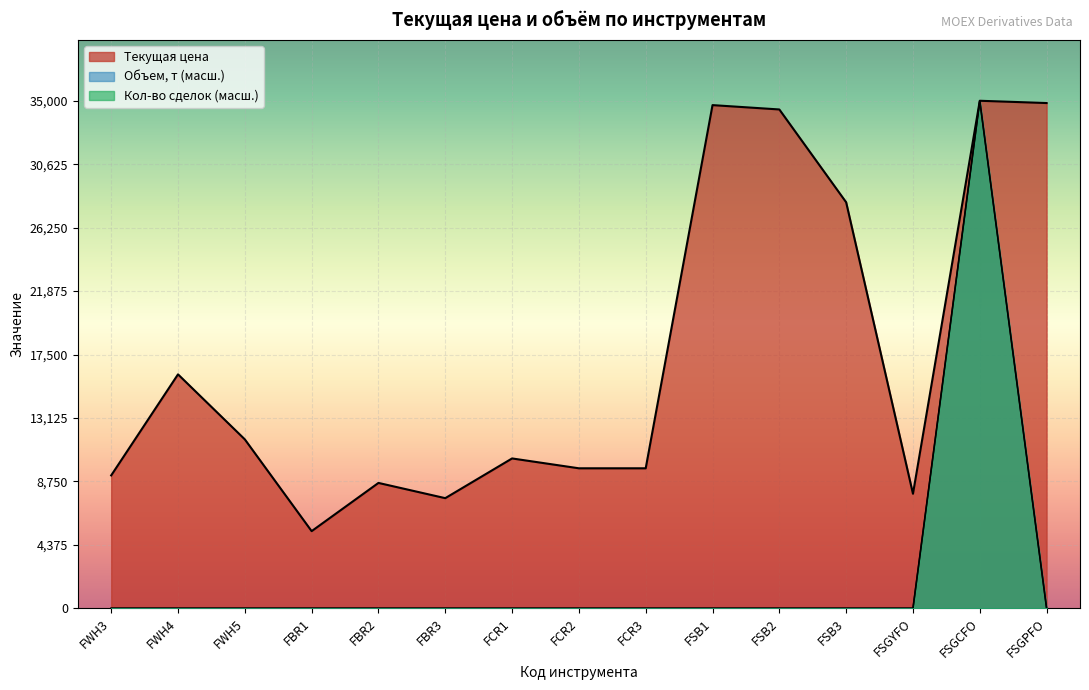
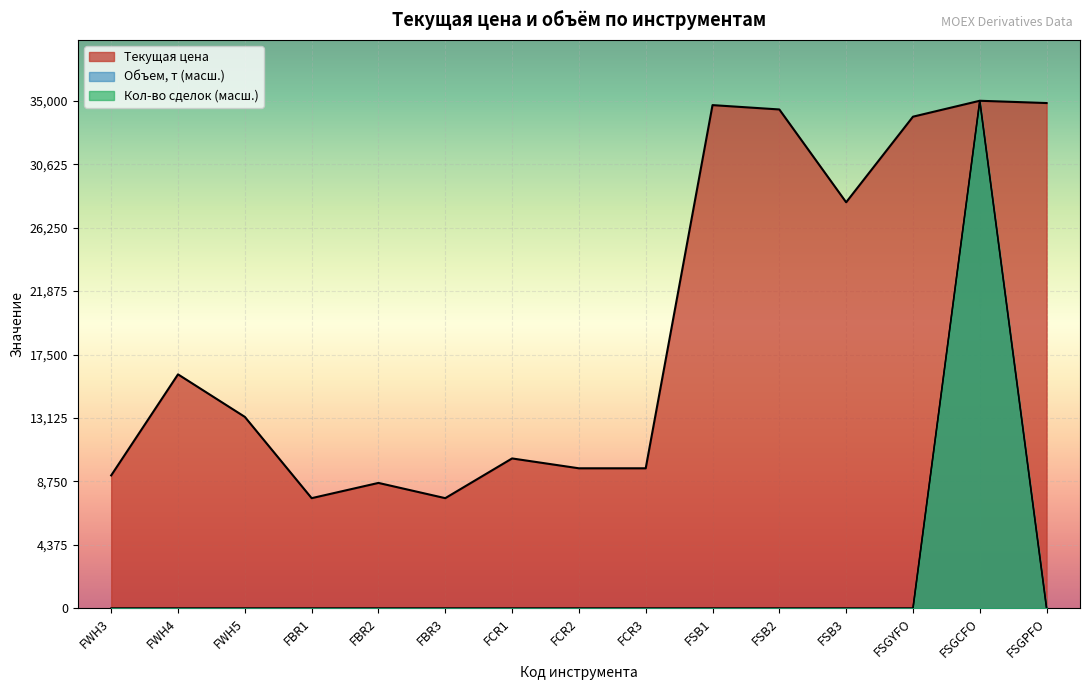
  {
    "Текущая цена": {
      "FWH3": "9,200",
      "FWH4": "16,100",
-     "FWH5": "11,700",
-     "FBR1": "5,300",
+     "FWH5": "13,200",
+     "FBR1": "7,600",
      "FBR2": "8,600",
      "FBR3": "7,600",
      "FCR1": "10,300",
      "FCR2": "9,700",
      "FCR3": "9,700",
      "FSB1": "34,700",
      "FSB2": "34,400",
      "FSB3": "28,000",
-     "FSGYFO": "7,900",
+     "FSGYFO": "33,900",
      "FSGPFO": "34,800"
    },
    "Кол-во сделок (масш.)": {
      "FWH3": "0",
      "FWH4": "0",
      "FWH5": "0",
      "FBR1": "0",
      "FBR2": "0",
      "FBR3": "0",
      "FCR1": "0",
      "FCR2": "0",
      "FCR3": "0",
      "FSB1": "0",
      "FSB2": "0",
      "FSB3": "0",
      "FSGYFO": "0",
      "FSGPFO": "0"
    }
  }
